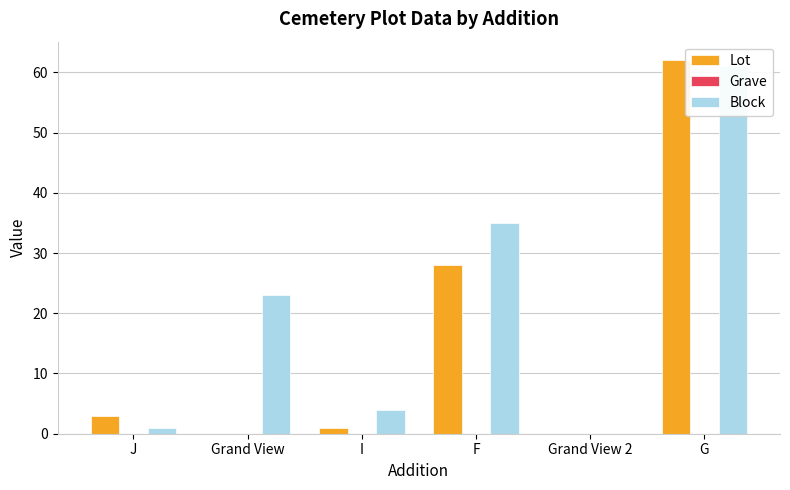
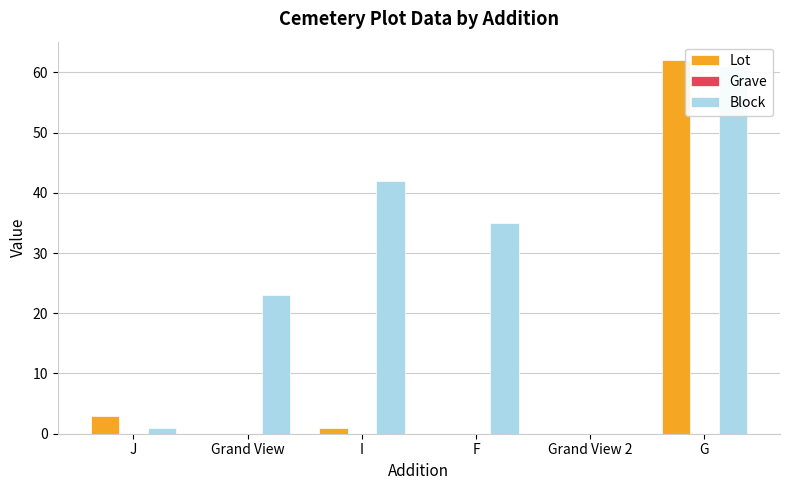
  {
    "Lot": {
      "J": 3,
      "Grand View": 0,
      "I": 1,
-     "F": 28,
+     "F": 0,
      "Grand View 2": 0,
      "G": 62
    },
    "Grave": {
      "J": 0,
      "Grand View": 0,
      "I": 0,
      "F": 0,
      "Grand View 2": 0,
      "G": 0
    },
    "Block": {
      "J": 1,
      "Grand View": 23,
-     "I": 4,
+     "I": 42,
      "F": 35,
      "Grand View 2": 0
    }
  }
